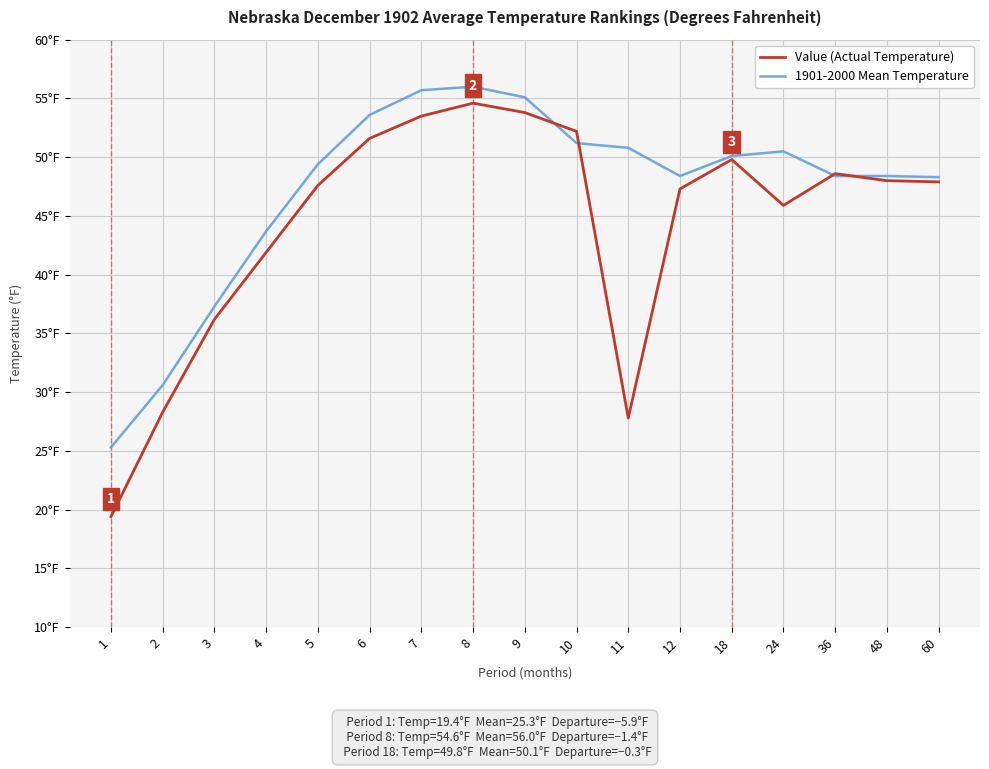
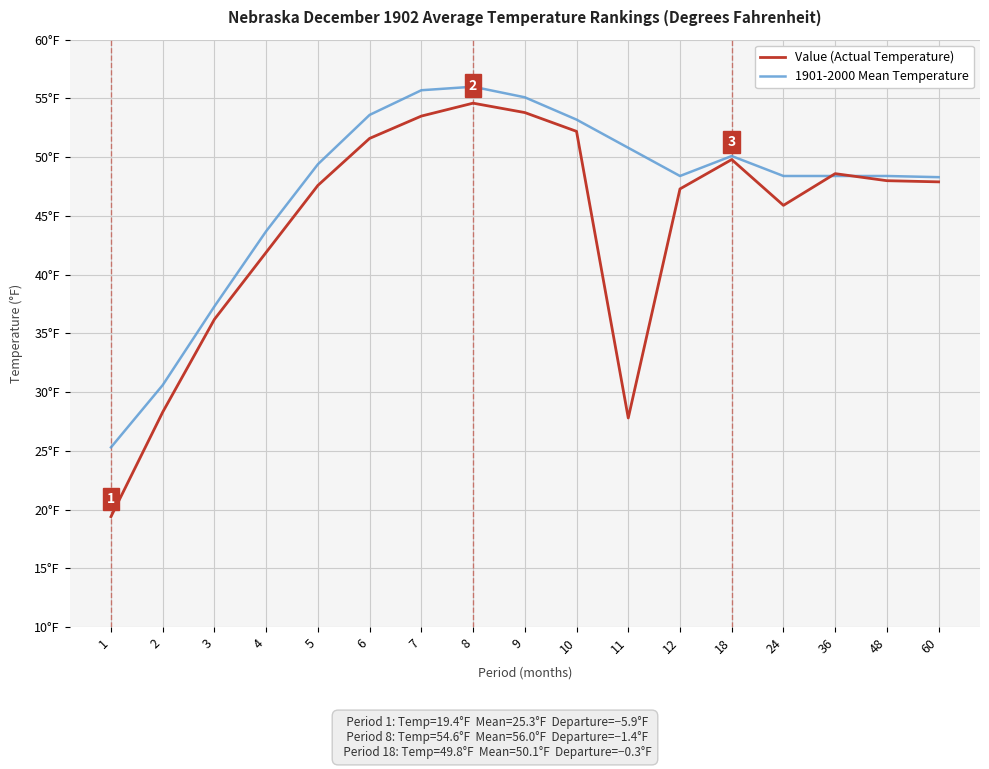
  {
    "Value (Actual Temperature)": {
      "2": "28.3°F",
      "3": "36.2°F",
      "4": "41.9°F",
      "5": "47.6°F",
      "6": "51.6°F",
      "7": "53.5°F",
      "8": "54.6°F",
      "9": "53.8°F",
      "10": "52.2°F",
      "11": "27.8°F",
      "12": "47.3°F",
      "18": "49.8°F",
      "24": "45.9°F",
      "48": "48.0°F",
      "60": "47.9°F"
    },
    "1901-2000 Mean Temperature": {
      "1": "25.3°F",
      "2": "30.6°F",
      "3": "37.3°F",
      "4": "43.7°F",
      "5": "49.4°F",
      "6": "53.6°F",
      "7": "55.7°F",
      "9": "55.1°F",
-     "10": "51.2°F",
+     "10": "53.2°F",
      "11": "50.8°F",
      "12": "48.4°F",
-     "24": "50.5°F",
+     "24": "48.4°F",
      "48": "48.4°F",
      "60": "48.3°F"
    }
  }
